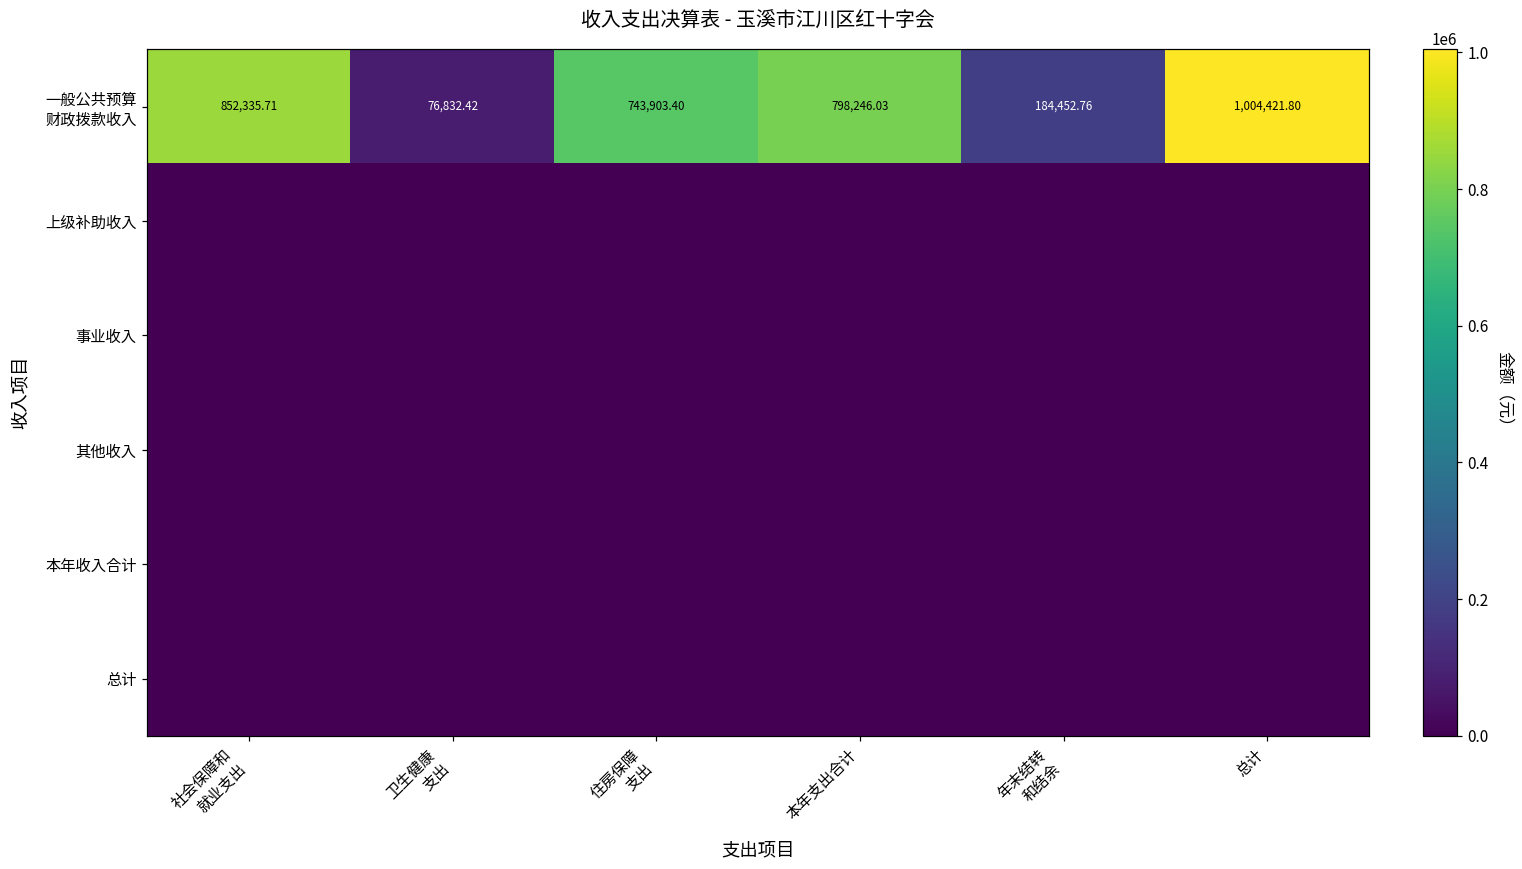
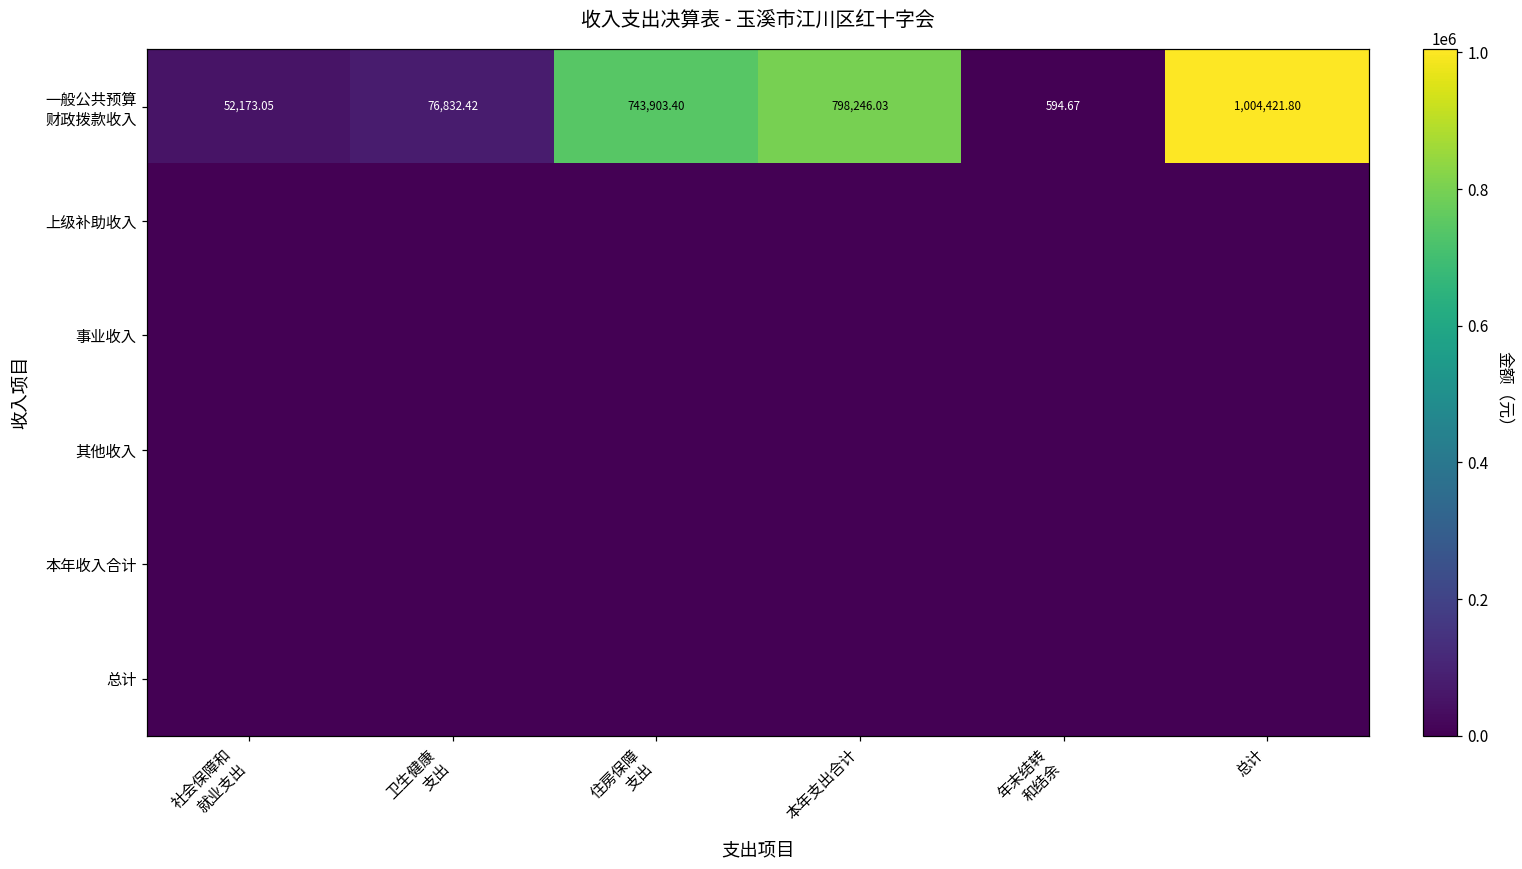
  {
    "一般公共预算 财政拨款收入": {
-     "社会保障和 就业支出": "852,335.71",
+     "社会保障和 就业支出": "52,173.05",
      "卫生健康 支出": "76,832.42",
      "住房保障 支出": "743,903.40",
      "本年支出合计": "798,246.03",
-     "年末结转 和结余": "184,452.76",
+     "年末结转 和结余": "594.67",
      "总计": "1,004,421.80"
    }
  }
